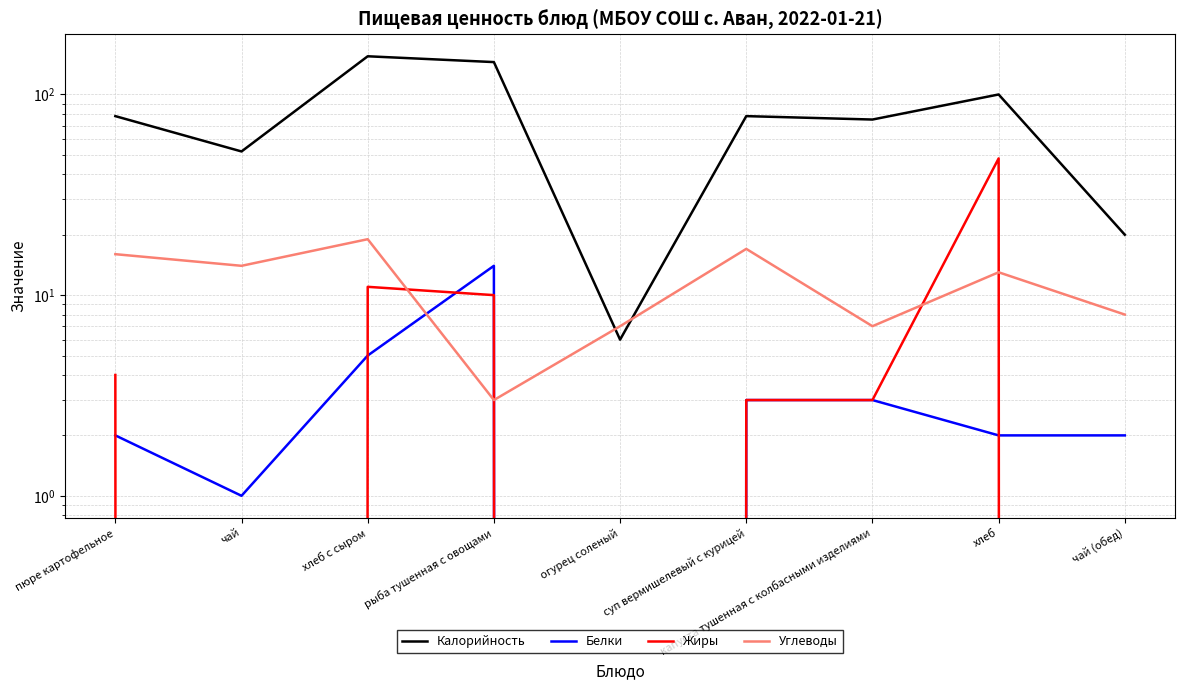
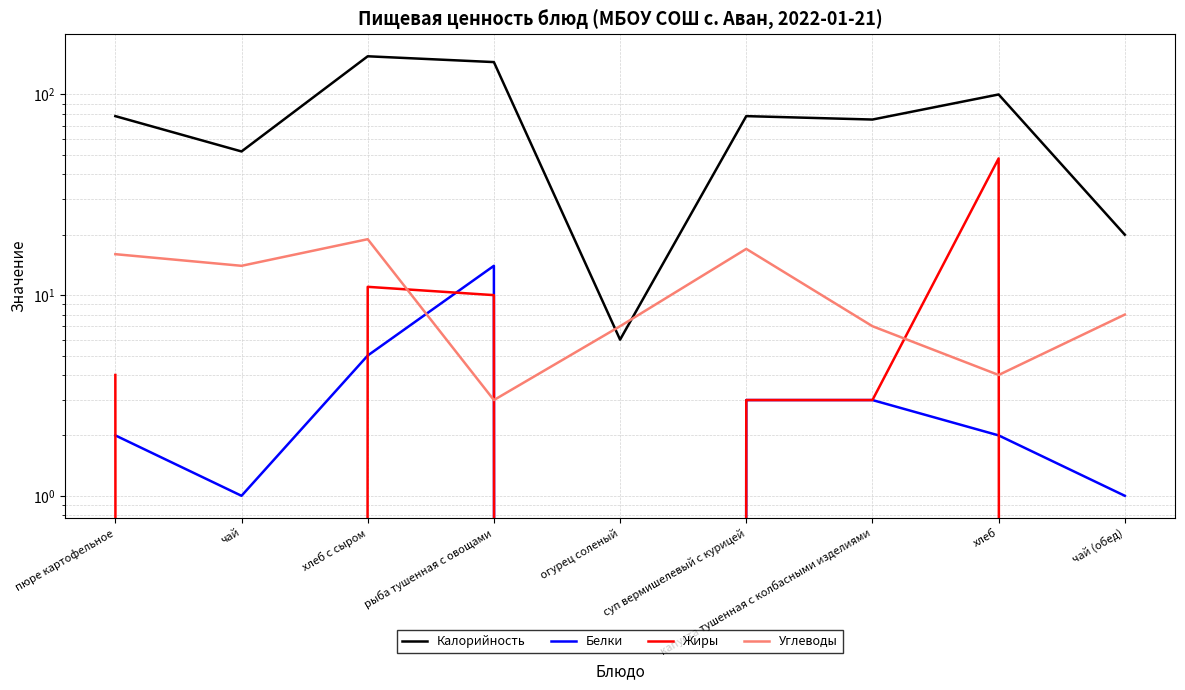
  {
    "Калорийность": {
      "пюре картофельное": 78,
      "чай": 52,
      "хлеб с сыром": 160,
      "рыба тушенная с овощами": 150,
      "огурец соленый": 6,
      "суп вермишелевый с курицей": 78,
      "капуста тушенная с колбасными изделиями": 75,
      "хлеб": 100,
      "чай (обед)": 20
    },
    "Белки": {
      "пюре картофельное": 2,
      "чай": 1,
      "хлеб с сыром": 5,
      "рыба тушенная с овощами": 14,
      "хлеб": 2,
-     "чай (обед)": 2
+     "чай (обед)": 1
    },
    "Жиры": {
      "пюре картофельное": 4,
      "хлеб с сыром": 11,
      "рыба тушенная с овощами": 10,
      "хлеб": 48
    },
    "Углеводы": {
      "пюре картофельное": 16,
      "чай": 14,
      "хлеб с сыром": 19,
      "рыба тушенная с овощами": 3,
      "огурец соленый": 7,
      "суп вермишелевый с курицей": 17,
      "капуста тушенная с колбасными изделиями": 7,
-     "хлеб": 13,
+     "хлеб": 4,
      "чай (обед)": 8
    }
  }
